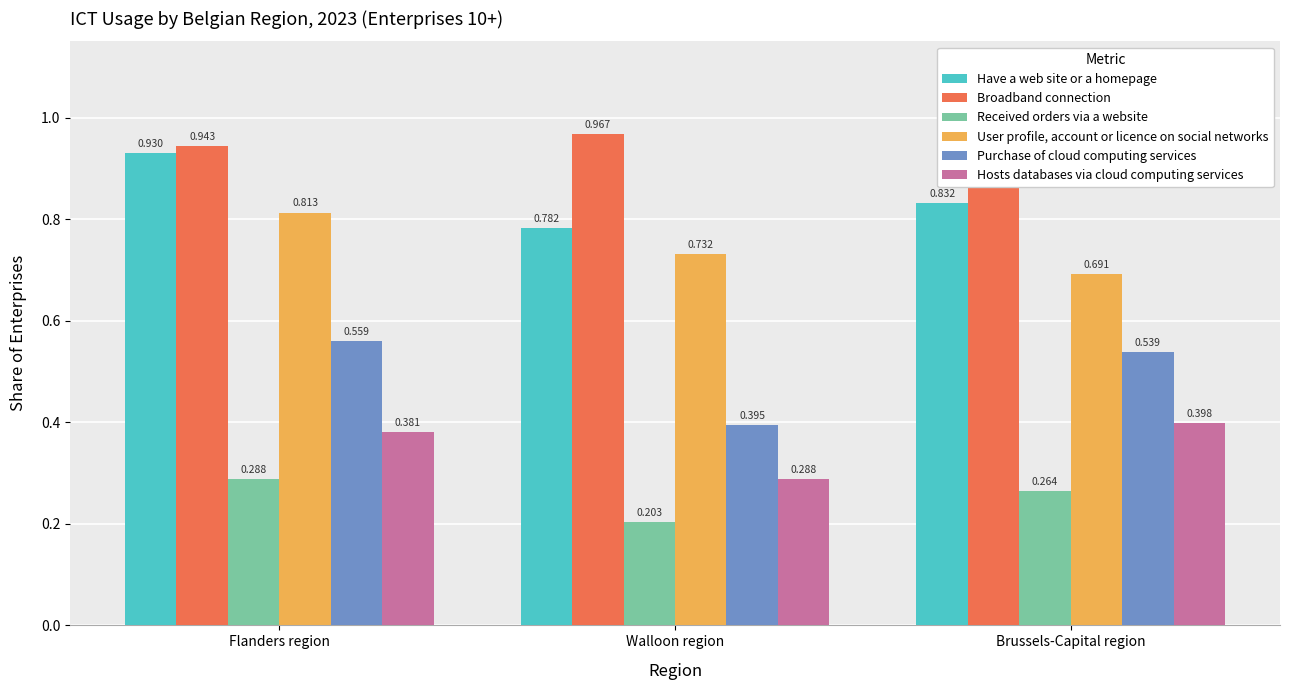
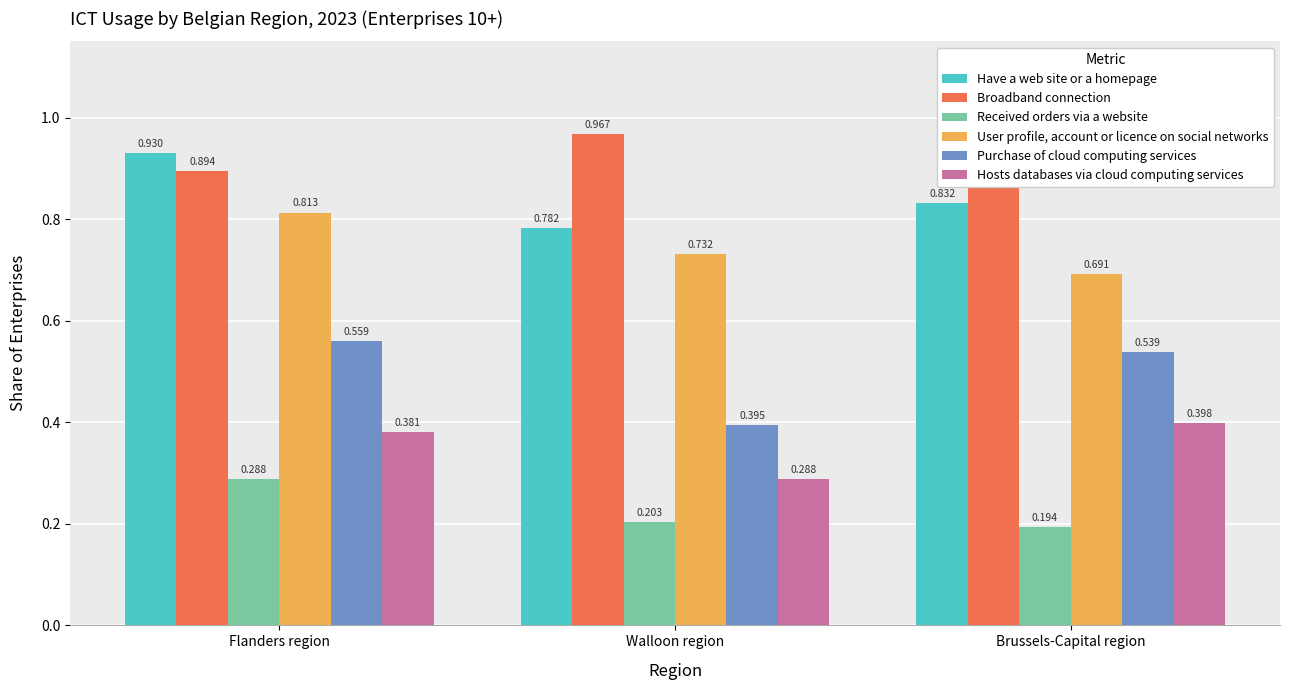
  {
    "Have a web site or a homepage": {
      "Flanders region": 0.930,
      "Walloon region": 0.782,
      "Brussels-Capital region": 0.832
    },
    "Broadband connection": {
-     "Flanders region": 0.943,
+     "Flanders region": 0.894,
      "Walloon region": 0.967
    },
    "Received orders via a website": {
      "Flanders region": 0.288,
      "Walloon region": 0.203,
-     "Brussels-Capital region": 0.264
+     "Brussels-Capital region": 0.194
    },
    "User profile, account or licence on social networks": {
      "Flanders region": 0.813,
      "Walloon region": 0.732,
      "Brussels-Capital region": 0.691
    },
    "Purchase of cloud computing services": {
      "Flanders region": 0.559,
      "Walloon region": 0.395,
      "Brussels-Capital region": 0.539
    },
    "Hosts databases via cloud computing services": {
      "Flanders region": 0.381,
      "Walloon region": 0.288,
      "Brussels-Capital region": 0.398
    }
  }
